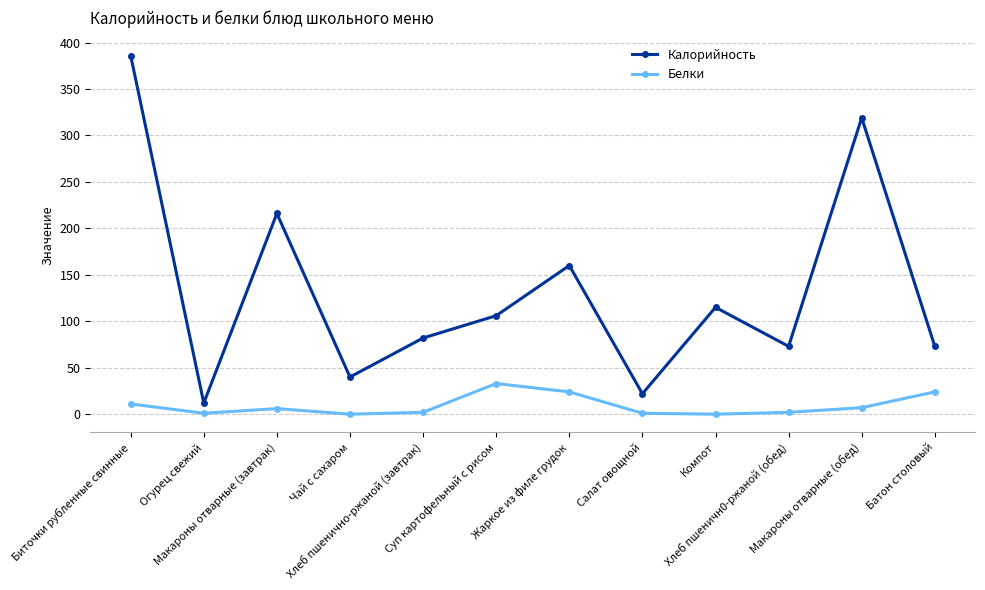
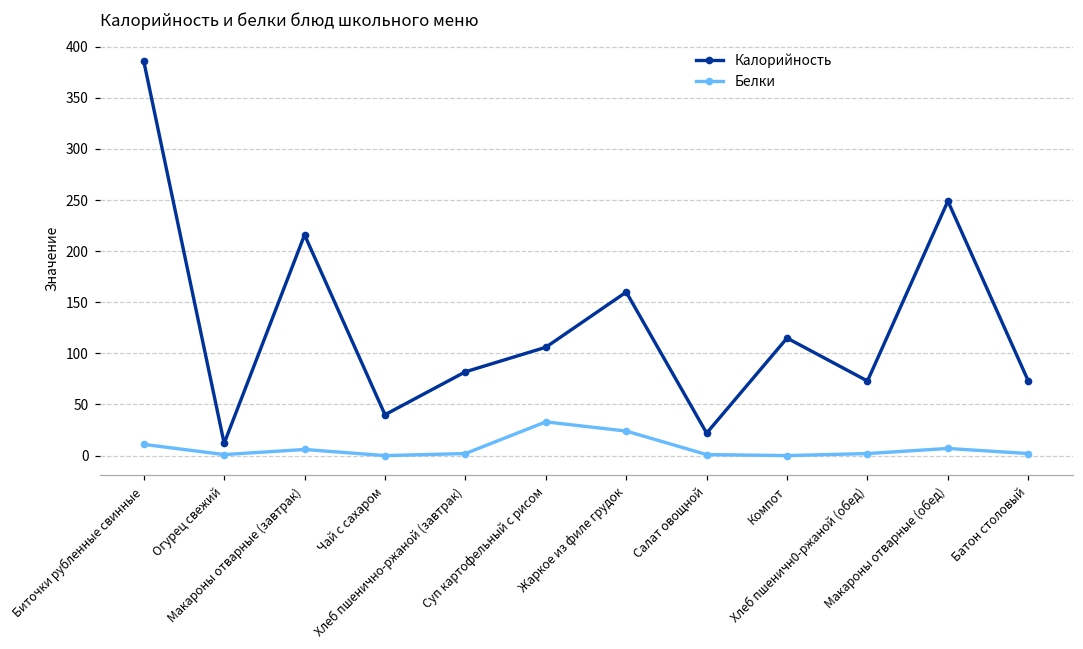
  {
    "Калорийность": {
      "Биточки рубленные свинные": 390,
      "Огурец свежий": 10,
      "Макароны отварные (завтрак)": 220,
      "Чай с сахаром": 40,
      "Хлеб пшенично-ржаной (завтрак)": 80,
      "Суп картофельный с рисом": 110,
      "Жаркое из филе грудок": 160,
      "Салат овощной": 20,
      "Компот": 120,
      "Хлеб пшеничн0-ржаной (обед)": 70,
-     "Макароны отварные (обед)": 320,
+     "Макароны отварные (обед)": 250,
      "Батон столовый": 70
    },
    "Белки": {
      "Биточки рубленные свинные": 10,
      "Огурец свежий": 0,
      "Макароны отварные (завтрак)": 10,
      "Чай с сахаром": 0,
      "Хлеб пшенично-ржаной (завтрак)": 0,
      "Суп картофельный с рисом": 30,
      "Жаркое из филе грудок": 20,
      "Салат овощной": 0,
      "Компот": 0,
      "Хлеб пшеничн0-ржаной (обед)": 0,
      "Макароны отварные (обед)": 10,
-     "Батон столовый": 20
+     "Батон столовый": 0
    }
  }
